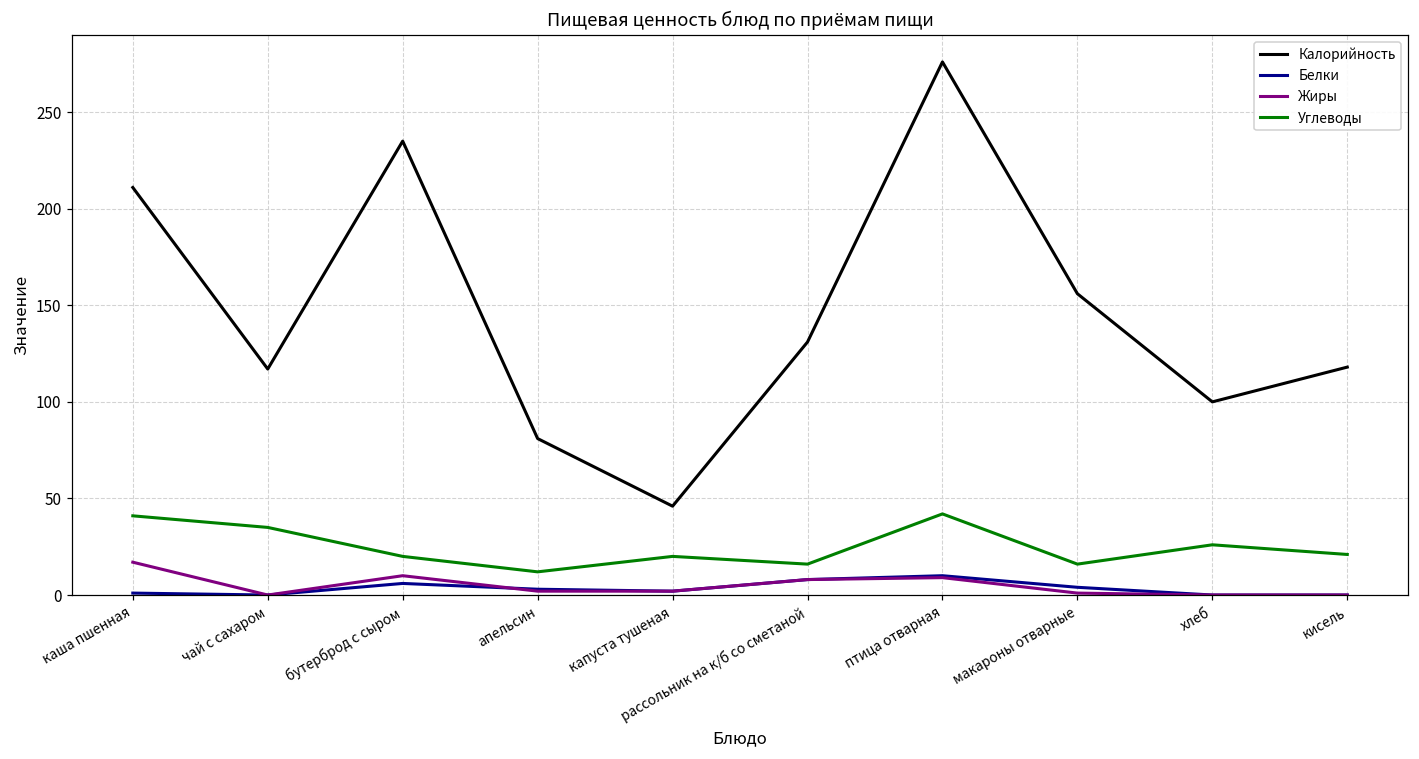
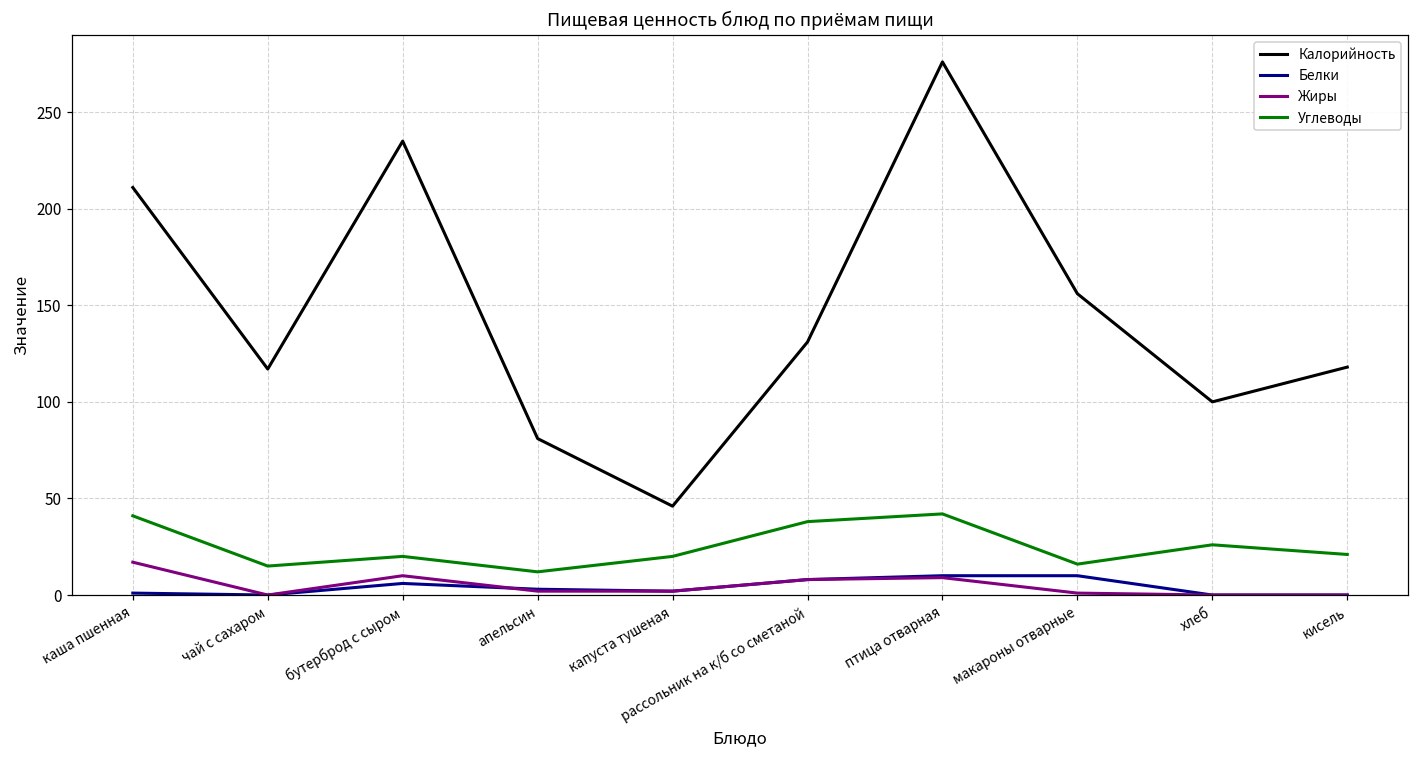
  {
    "Калорийность": {
      "каша пшенная": 211,
      "чай с сахаром": 117,
      "бутерброд с сыром": 235,
      "апельсин": 81,
      "капуста тушеная": 46,
      "рассольник на к/б со сметаной": 131,
      "птица отварная": 276,
      "макароны отварные": 156,
      "хлеб": 100,
      "кисель": 118
    },
    "Белки": {
      "каша пшенная": 1,
      "бутерброд с сыром": 6,
-     "макароны отварные": 4
+     "макароны отварные": 10
    },
    "Жиры": {
      "каша пшенная": 17,
      "бутерброд с сыром": 10,
      "макароны отварные": 1
    },
    "Углеводы": {
      "каша пшенная": 41,
-     "чай с сахаром": 35,
+     "чай с сахаром": 15,
      "бутерброд с сыром": 20,
      "апельсин": 12,
      "капуста тушеная": 20,
-     "рассольник на к/б со сметаной": 16,
+     "рассольник на к/б со сметаной": 38,
      "птица отварная": 42,
      "макароны отварные": 16,
      "хлеб": 26,
      "кисель": 21
    }
  }
